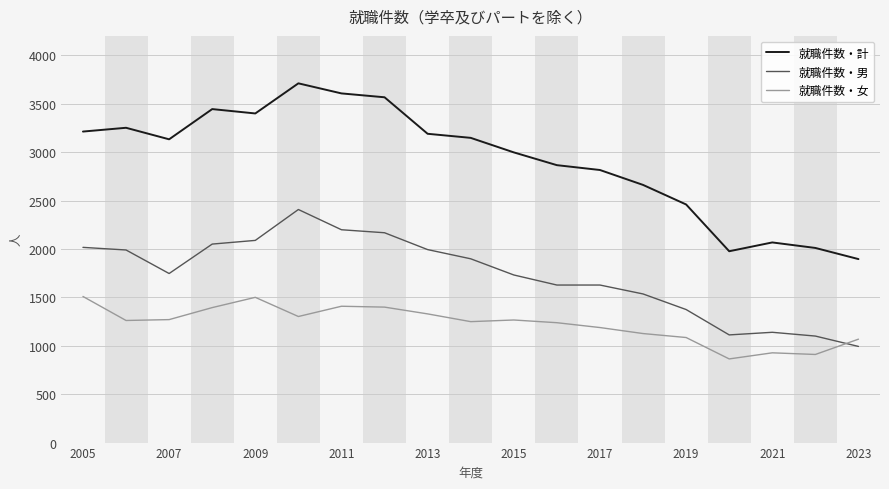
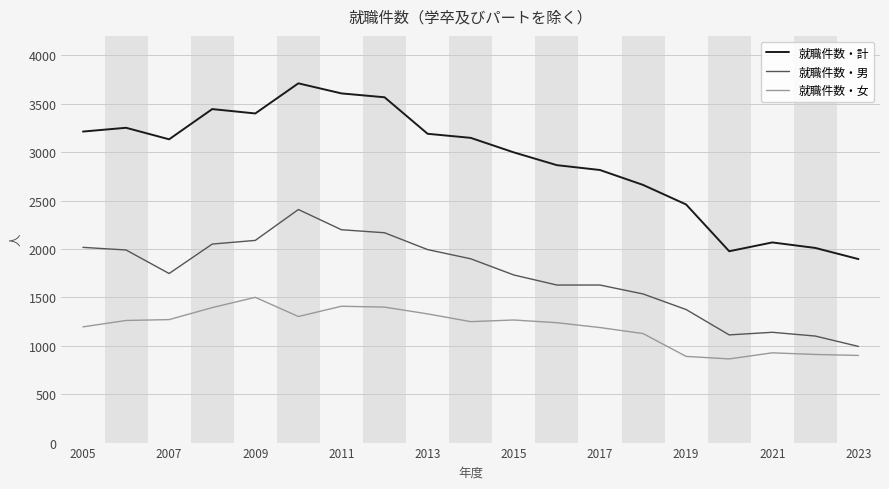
  {
    "就職件数・計": {
      "2005": 3200,
      "2007": 3100,
      "2009": 3400,
      "2011": 3600,
      "2013": 3200,
      "2015": 3000,
      "2017": 2800,
      "2019": 2500,
      "2021": 2100,
      "2023": 1900
    },
    "就職件数・男": {
      "2005": 2000,
      "2007": 1700,
      "2009": 2100,
      "2011": 2200,
      "2013": 2000,
      "2015": 1700,
      "2017": 1600,
      "2019": 1400,
      "2021": 1100,
      "2023": 1000
    },
    "就職件数・女": {
-     "2005": 1500,
+     "2005": 1200,
      "2007": 1300,
      "2009": 1500,
      "2011": 1400,
      "2013": 1300,
      "2015": 1300,
      "2017": 1200,
-     "2019": 1100,
+     "2019": 900,
      "2021": 900,
-     "2023": 1100
+     "2023": 900
    }
  }
